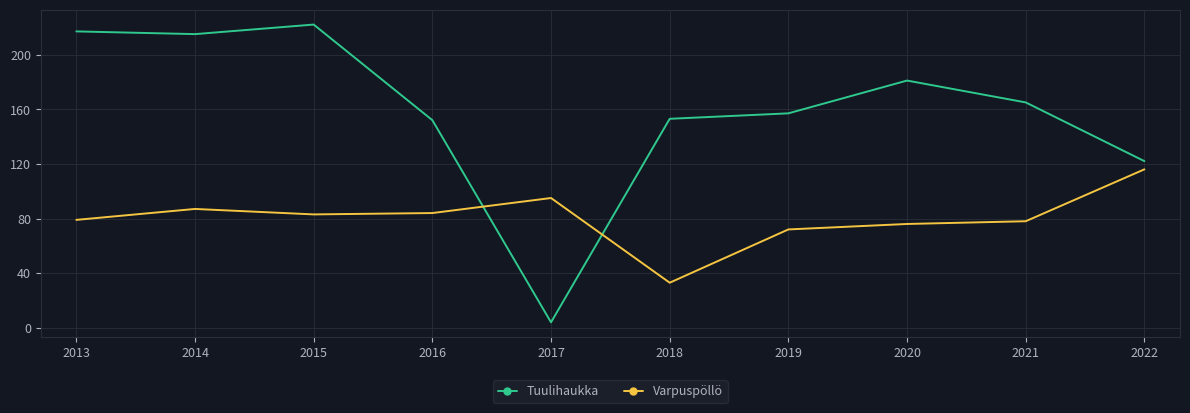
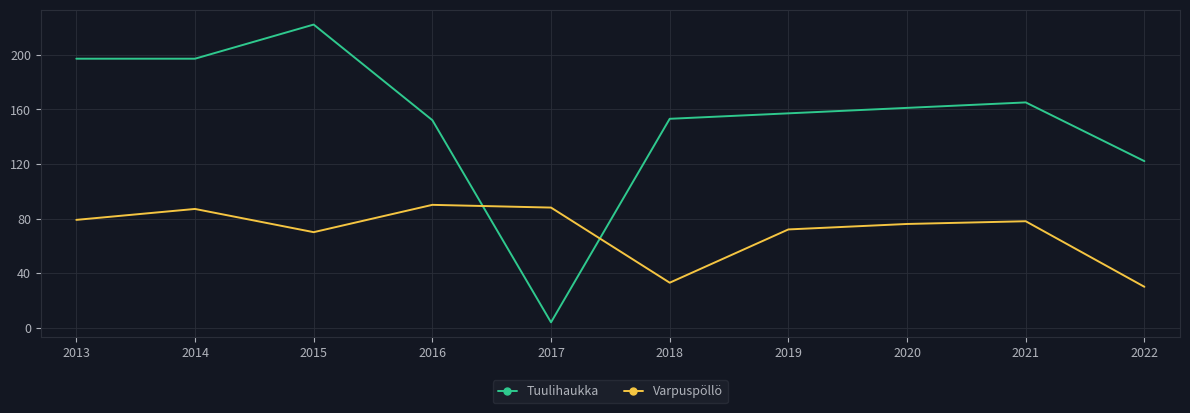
  {
    "Tuulihaukka": {
-     "2013": 217,
-     "2014": 215,
+     "2013": 197,
+     "2014": 197,
      "2015": 222,
      "2016": 152,
      "2017": 4,
      "2018": 153,
      "2019": 157,
-     "2020": 181,
+     "2020": 161,
      "2021": 165,
      "2022": 122
    },
    "Varpuspöllö": {
      "2013": 79,
      "2014": 87,
-     "2015": 83,
-     "2016": 84,
-     "2017": 95,
+     "2015": 70,
+     "2016": 90,
+     "2017": 88,
      "2018": 33,
      "2019": 72,
      "2020": 76,
      "2021": 78,
-     "2022": 116
+     "2022": 30
    }
  }
